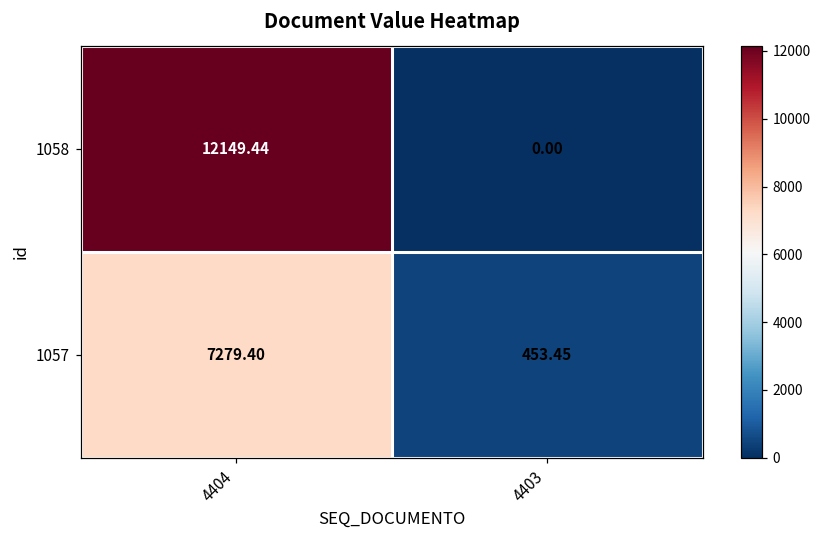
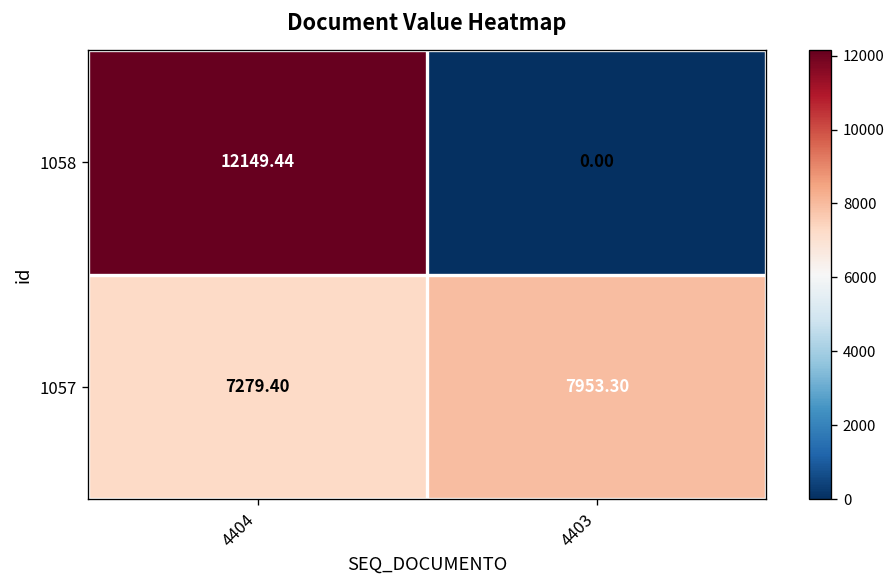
  {
    "1058": {
      "4404": 12149.44,
      "4403": 0.00
    },
    "1057": {
      "4404": 7279.40,
-     "4403": 453.45
+     "4403": 7953.30
    }
  }
